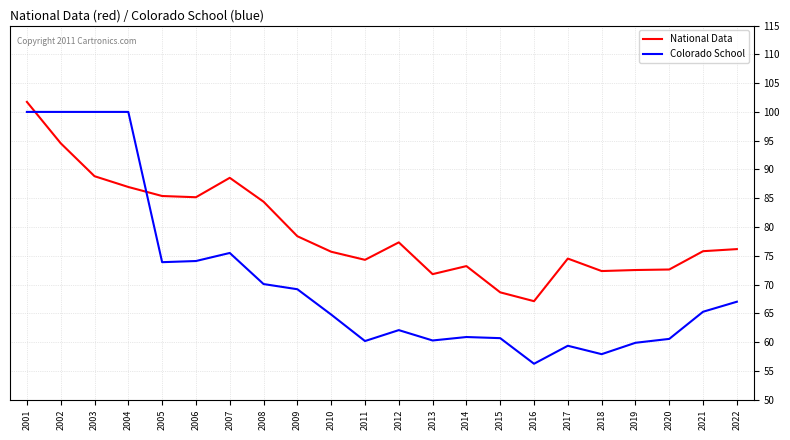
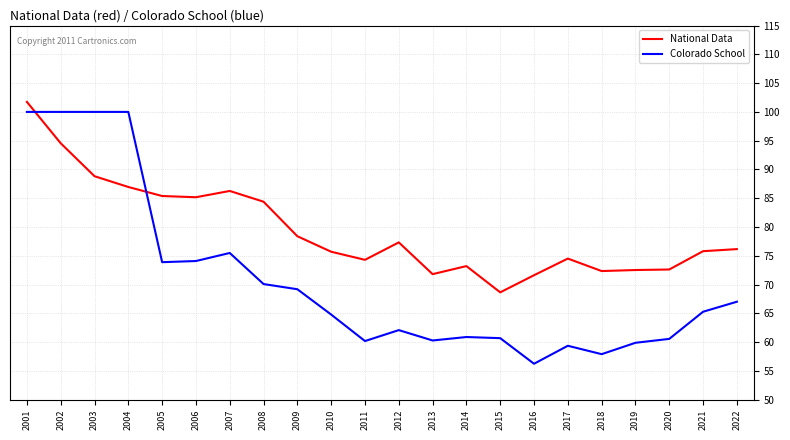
  {
    "National Data": {
      "2001": 102,
      "2002": 95,
      "2003": 89,
      "2004": 87,
      "2005": 85,
      "2006": 85,
-     "2007": 89,
+     "2007": 86,
      "2008": 84,
      "2009": 78,
      "2010": 76,
      "2011": 74,
      "2012": 77,
      "2013": 72,
      "2014": 73,
      "2015": 69,
-     "2016": 67,
+     "2016": 72,
      "2017": 75,
      "2018": 72,
      "2019": 73,
      "2020": 73,
      "2021": 76,
      "2022": 76
    },
    "Colorado School": {
      "2001": 100,
      "2002": 100,
      "2003": 100,
      "2004": 100,
      "2005": 74,
      "2006": 74,
      "2007": 76,
      "2008": 70,
      "2009": 69,
      "2010": 65,
      "2011": 60,
      "2012": 62,
      "2013": 60,
      "2014": 61,
      "2015": 61,
      "2016": 56,
      "2017": 59,
      "2018": 58,
      "2019": 60,
      "2020": 61,
      "2021": 65,
      "2022": 67
    }
  }
